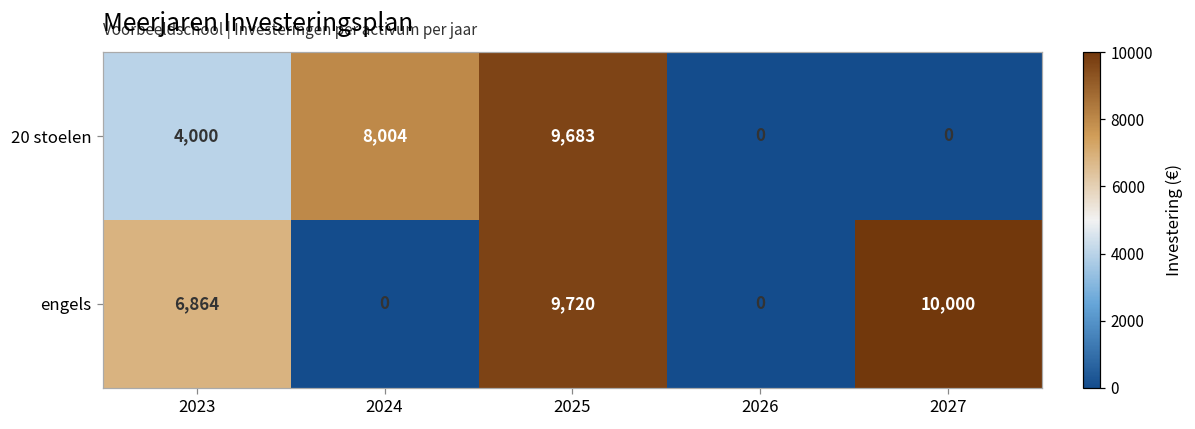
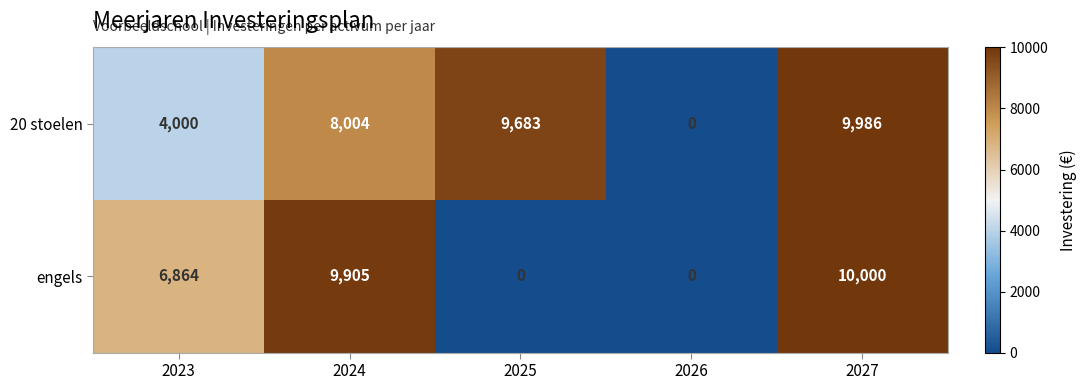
  {
    "20 stoelen": {
      "2023": "4,000",
      "2024": "8,004",
      "2025": "9,683",
      "2026": "0",
-     "2027": "0"
+     "2027": "9,986"
    },
    "engels": {
      "2023": "6,864",
-     "2024": "0",
-     "2025": "9,720",
+     "2024": "9,905",
+     "2025": "0",
      "2026": "0",
      "2027": "10,000"
    }
  }
